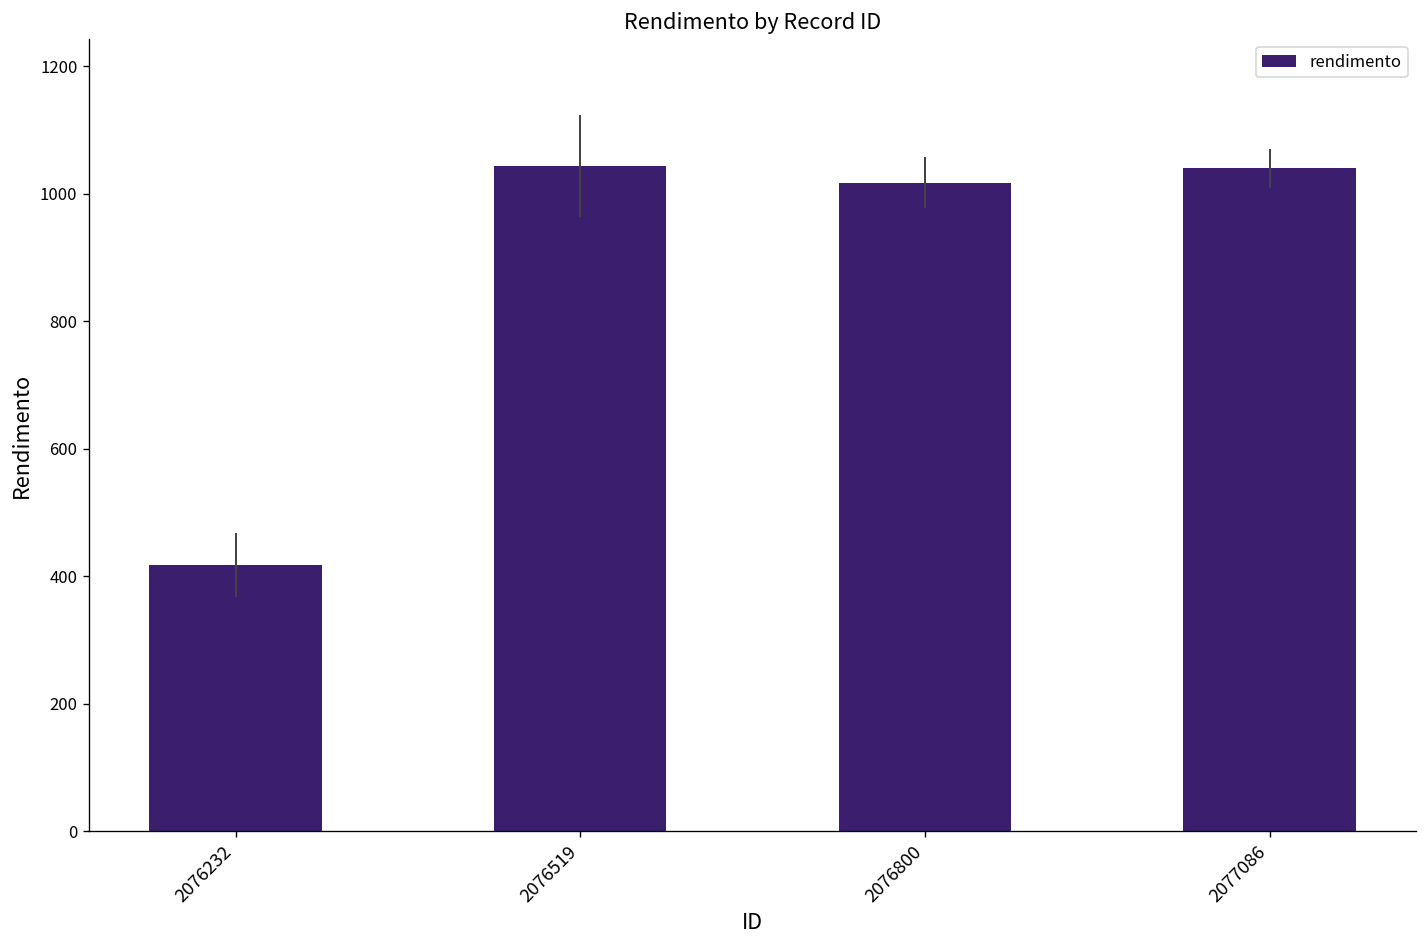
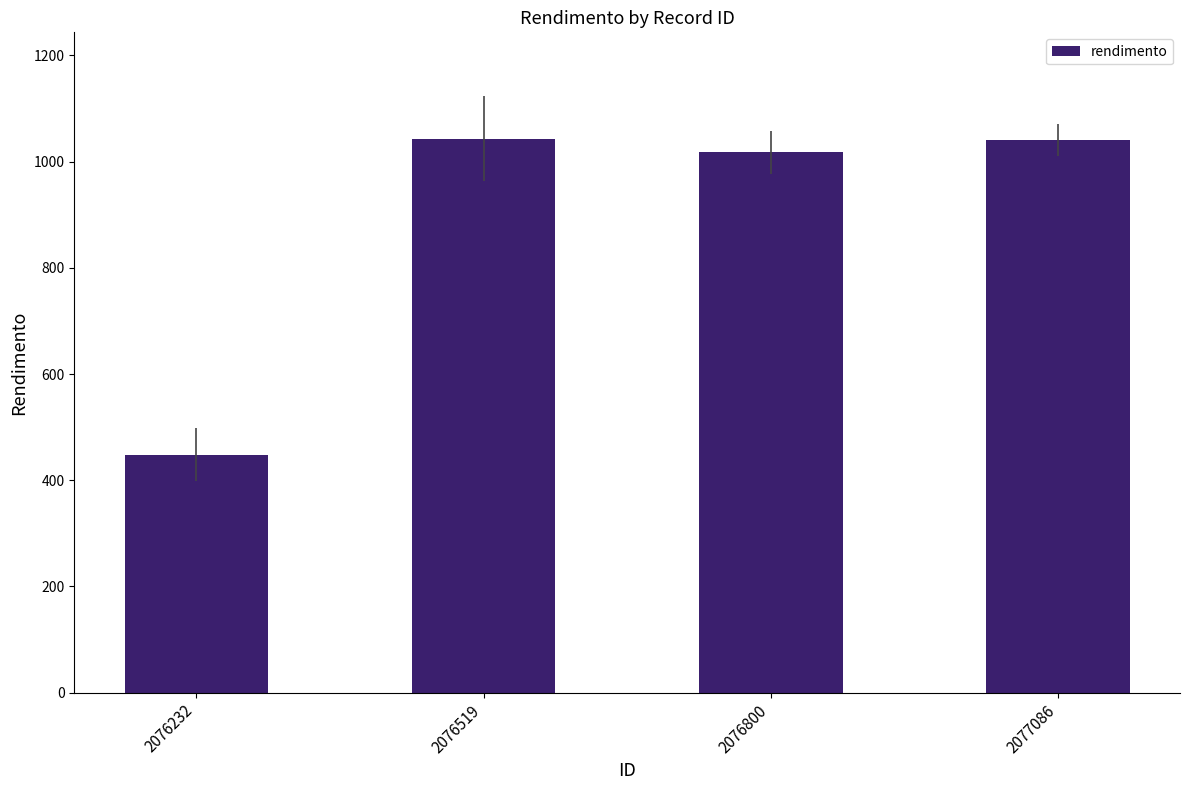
  {
-   "2076232": 420,
+   "2076232": 450,
    "2076519": 1040,
    "2076800": 1020,
    "2077086": 1040
  }
